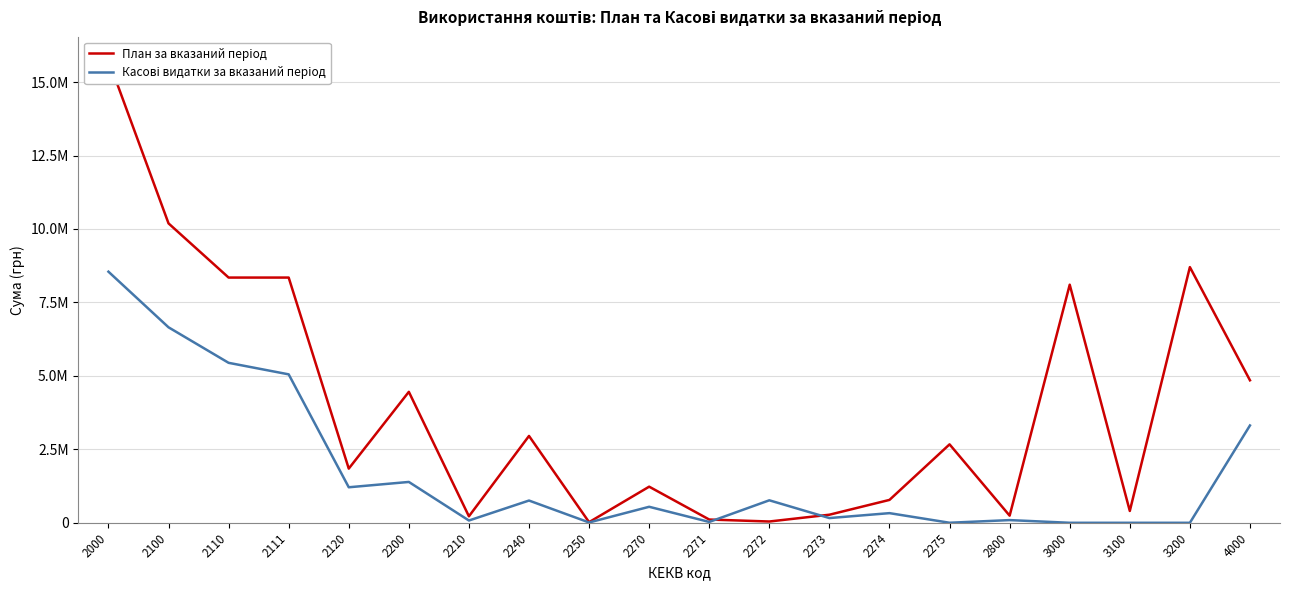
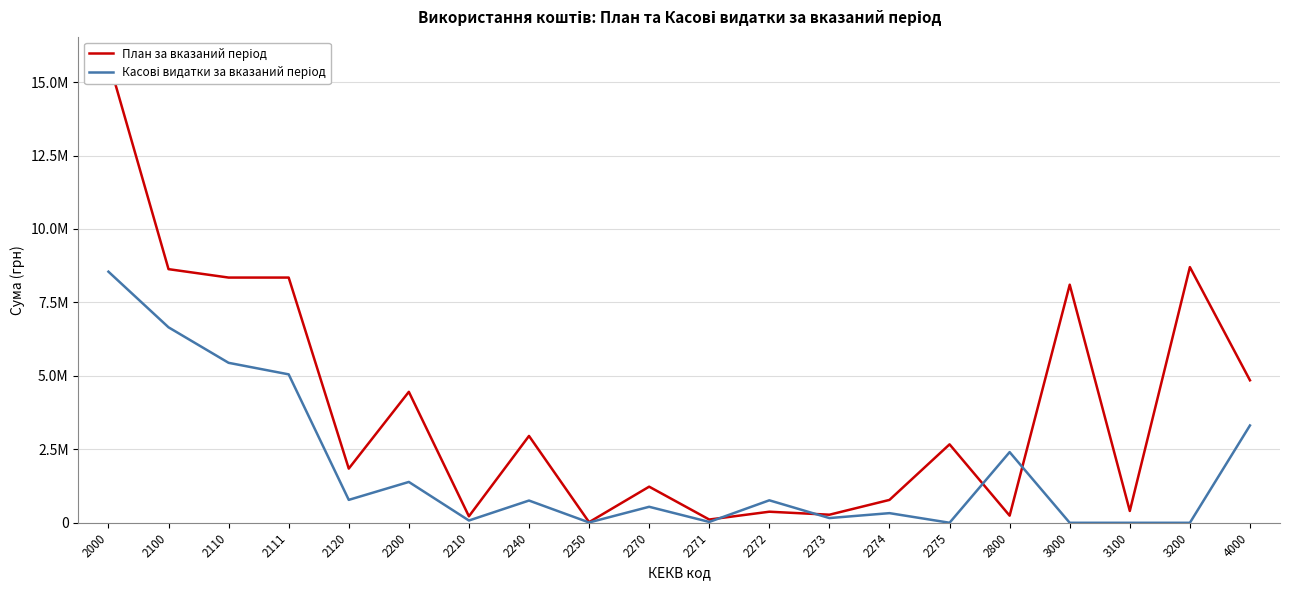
  {
    "План за вказаний період": {
-     "2100": "10.2М",
+     "2100": "8.6М",
      "2110": "8.3М",
      "2111": "8.3М",
      "2120": "1.8М",
      "2200": "4.5М",
      "2210": "0.2М",
      "2240": "3.0М",
      "2270": "1.2М",
-     "2272": "0.0М",
+     "2272": "0.4М",
      "2273": "0.3М",
      "2274": "0.8М",
      "2275": "2.7М",
      "2800": "0.2М",
      "3000": "8.1М",
      "3100": "0.4М",
      "3200": "8.7М",
      "4000": "4.9М"
    },
    "Касові видатки за вказаний період": {
      "2000": "8.5М",
      "2100": "6.7М",
      "2110": "5.4М",
      "2111": "5.1М",
-     "2120": "1.2М",
+     "2120": "0.8М",
      "2200": "1.4М",
      "2210": "0.1М",
      "2240": "0.8М",
      "2270": "0.5М",
      "2272": "0.8М",
      "2273": "0.2М",
      "2274": "0.3М",
      "2275": "0.0М",
-     "2800": "0.1М",
+     "2800": "2.4М",
      "3000": "0.0М",
      "3100": "0.0М",
      "3200": "0.0М",
      "4000": "3.3М"
    }
  }
